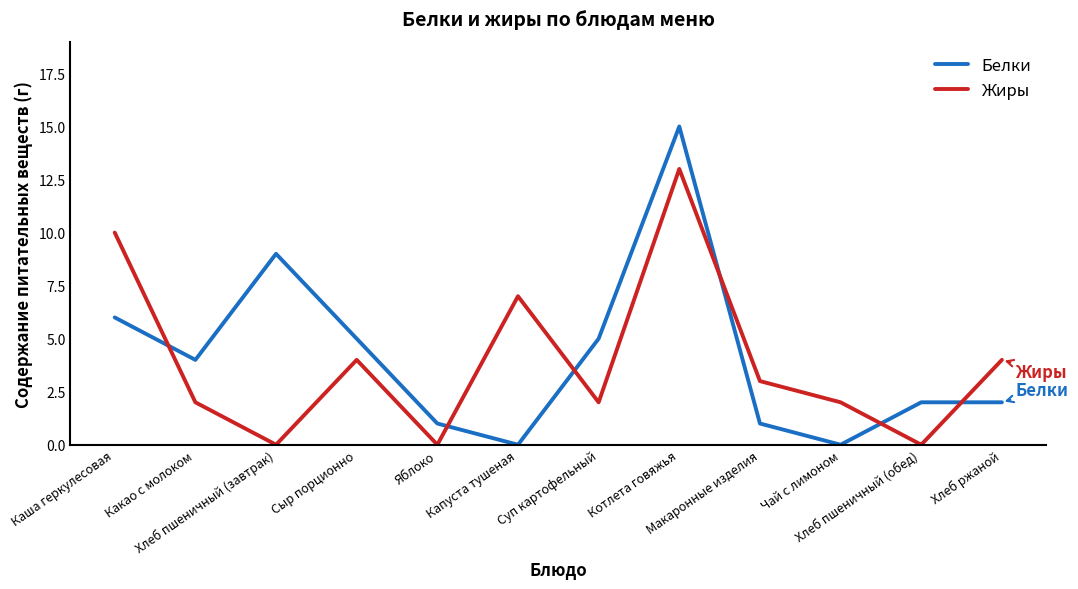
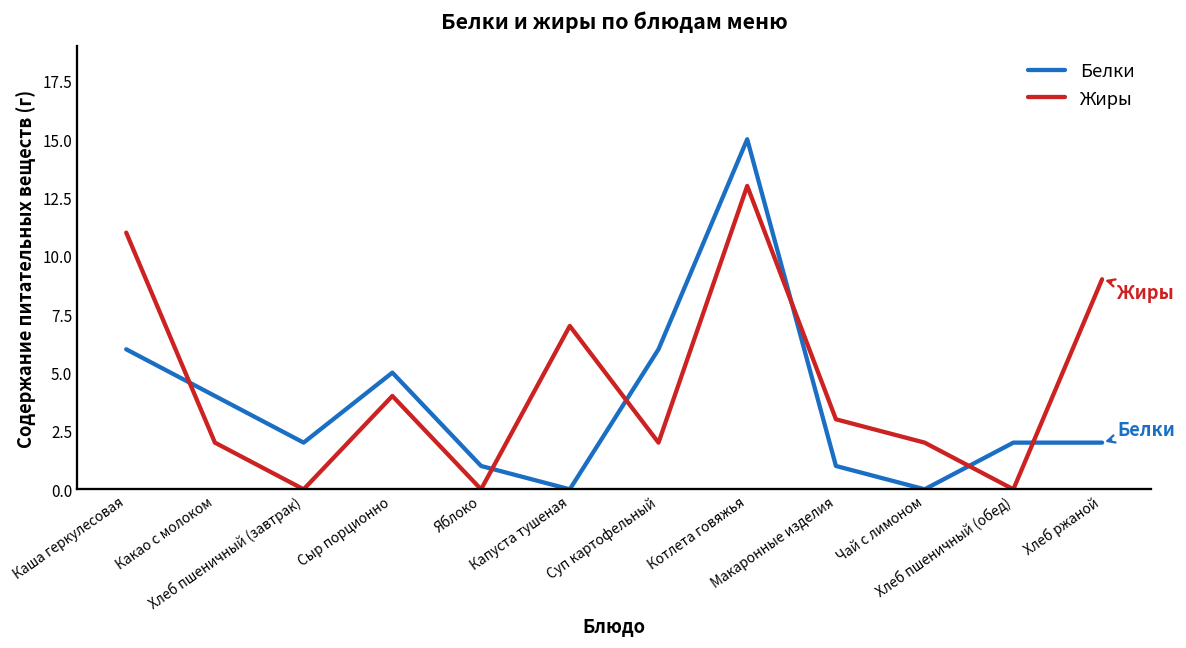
  {
    "Белки": {
      "Каша геркулесовая": 6,
      "Какао с молоком": 4,
-     "Хлеб пшеничный (завтрак)": 9,
+     "Хлеб пшеничный (завтрак)": 2,
      "Сыр порционно": 5,
      "Яблоко": 1,
      "Капуста тушеная": 0,
-     "Суп картофельный": 5,
+     "Суп картофельный": 6,
      "Котлета говяжья": 15,
      "Макаронные изделия": 1,
      "Чай с лимоном": 0,
      "Хлеб пшеничный (обед)": 2,
      "Хлеб ржаной": 2
    },
    "Жиры": {
-     "Каша геркулесовая": 10,
+     "Каша геркулесовая": 11,
      "Какао с молоком": 2,
      "Хлеб пшеничный (завтрак)": 0,
      "Сыр порционно": 4,
      "Яблоко": 0,
      "Капуста тушеная": 7,
      "Суп картофельный": 2,
      "Котлета говяжья": 13,
      "Макаронные изделия": 3,
      "Чай с лимоном": 2,
      "Хлеб пшеничный (обед)": 0,
-     "Хлеб ржаной": 4
+     "Хлеб ржаной": 9
    }
  }
